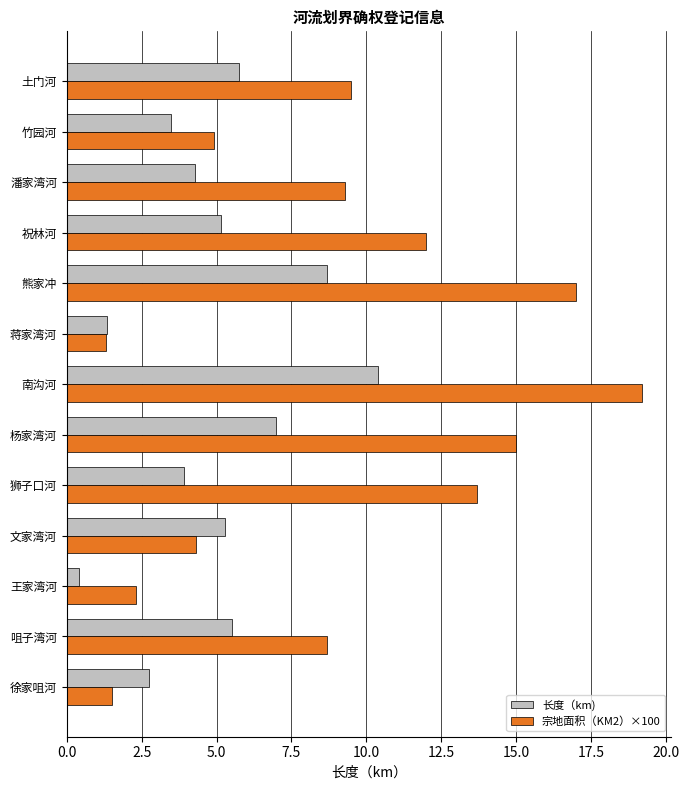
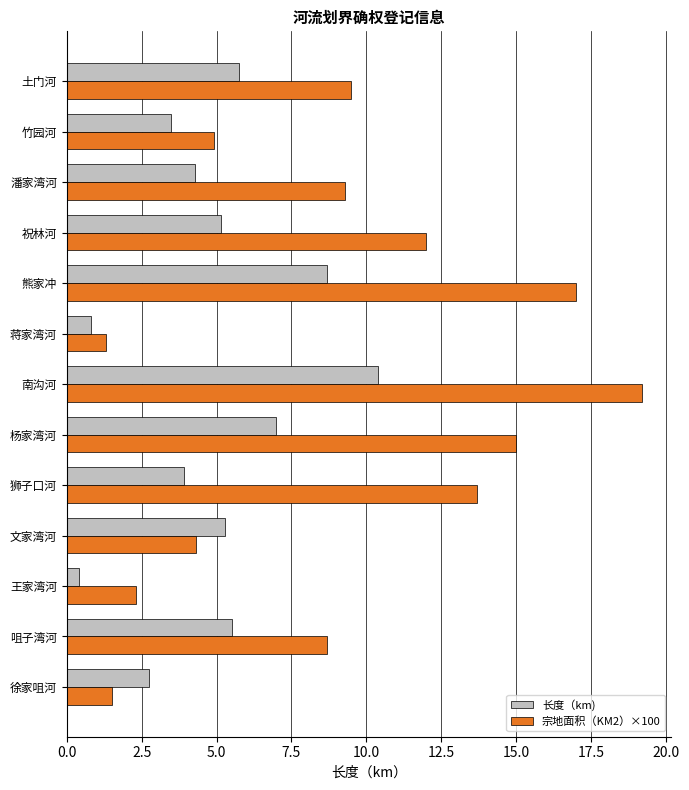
  {
    "长度（km)": {
      "土门河": 5.8,
      "竹园河": 3.5,
      "潘家湾河": 4.3,
      "祝林河": 5.1,
      "熊家冲": 8.7,
-     "蒋家湾河": 1.4,
+     "蒋家湾河": 0.8,
      "南沟河": 10.4,
      "杨家湾河": 7.0,
      "狮子口河": 3.9,
      "文家湾河": 5.3,
      "王家湾河": 0.4,
      "咀子湾河": 5.5,
      "徐家咀河": 2.8
    },
    "宗地面积（KM2）×100": {
      "土门河": 9.5,
      "竹园河": 4.9,
      "潘家湾河": 9.3,
      "祝林河": 12.0,
      "熊家冲": 17.0,
      "蒋家湾河": 1.3,
      "南沟河": 19.2,
      "杨家湾河": 15.0,
      "狮子口河": 13.7,
      "文家湾河": 4.3,
      "王家湾河": 2.3,
      "咀子湾河": 8.7,
      "徐家咀河": 1.5
    }
  }
